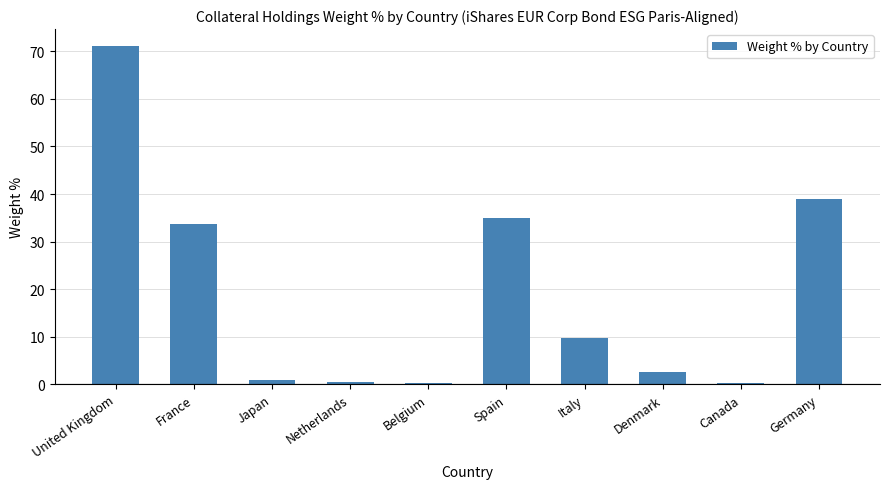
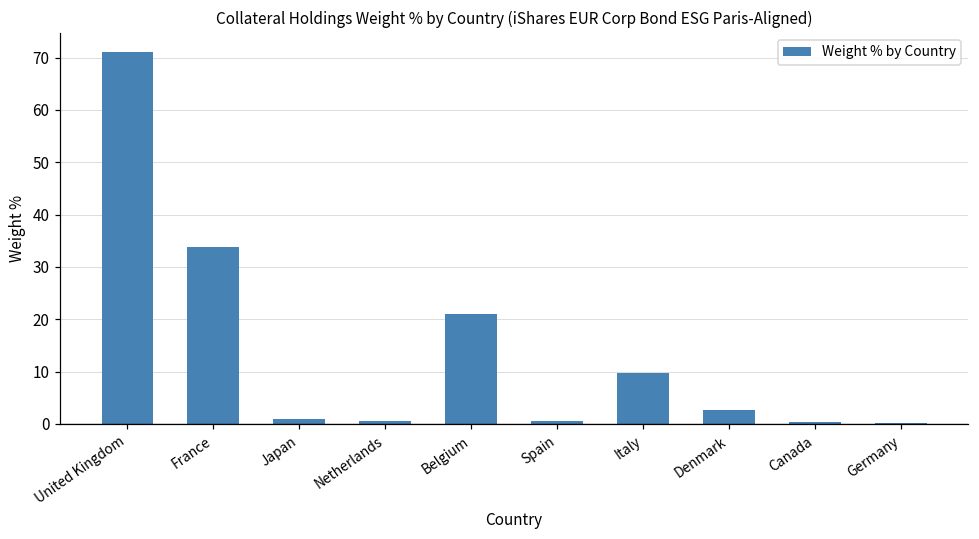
  {
    "United Kingdom": 71,
    "France": 34,
    "Japan": 1,
    "Netherlands": 1,
-   "Belgium": 0,
-   "Spain": 35,
+   "Belgium": 21,
+   "Spain": 1,
    "Italy": 10,
    "Denmark": 3,
-   "Germany": 39
+   "Germany": 0
  }
